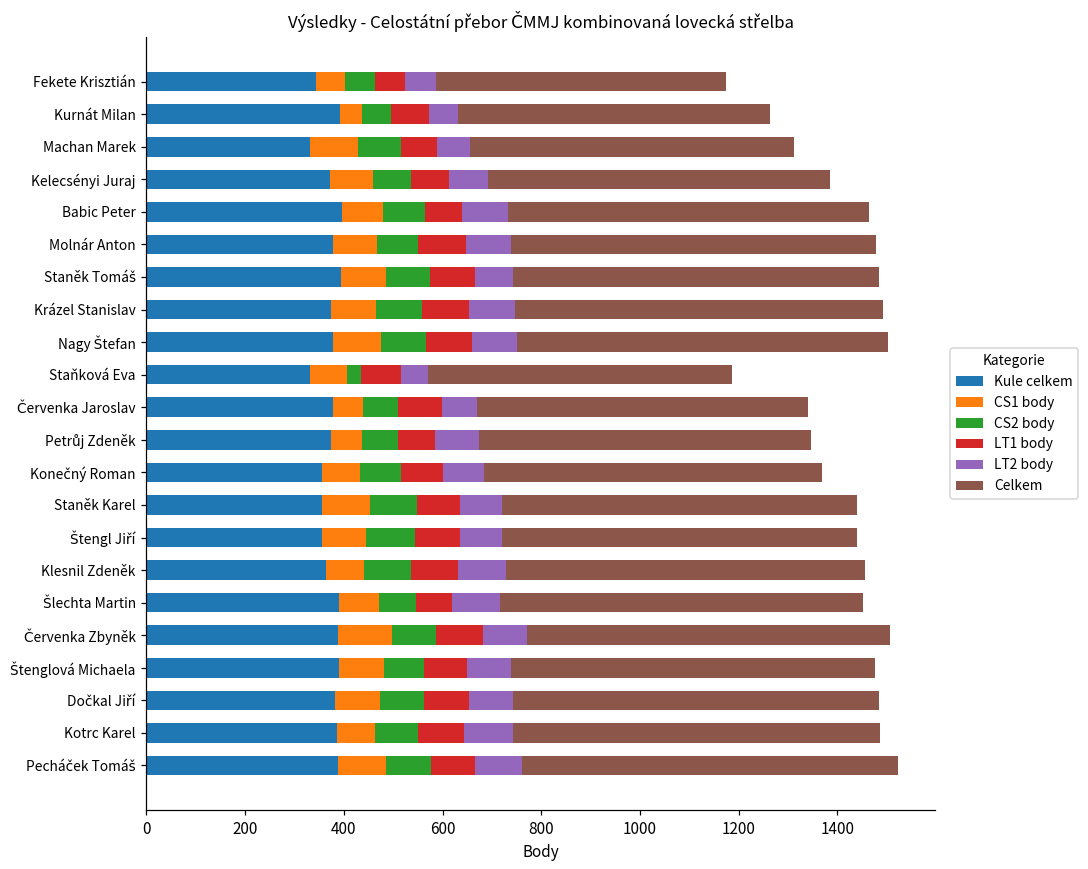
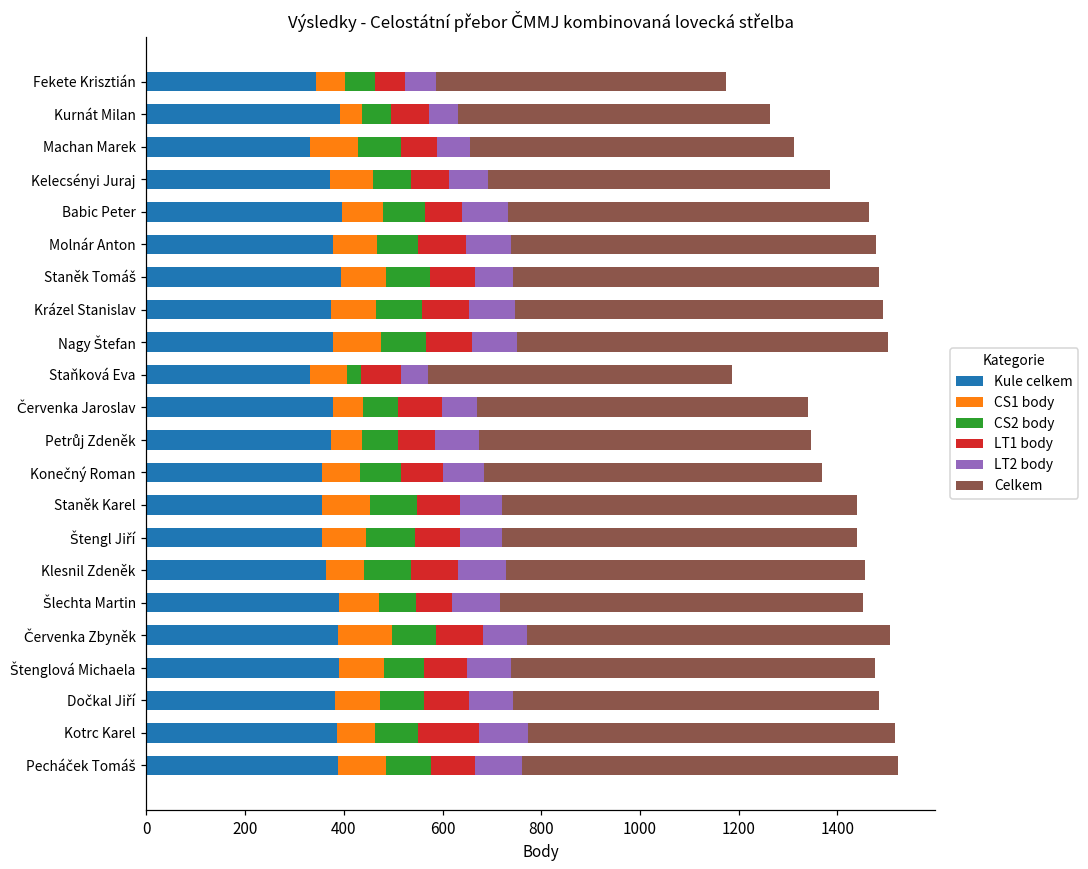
  {
    "Kule celkem": {
      "Fekete Krisztián": 340,
      "Kurnát Milan": 390,
      "Machan Marek": 330,
      "Kelecsényi Juraj": 370,
      "Babic Peter": 400,
      "Molnár Anton": 380,
      "Staněk Tomáš": 390,
      "Krázel Stanislav": 370,
      "Nagy Štefan": 380,
      "Staňková Eva": 330,
      "Červenka Jaroslav": 380,
      "Petrůj Zdeněk": 370,
      "Konečný Roman": 360,
      "Staněk Karel": 360,
      "Štengl Jiří": 360,
      "Klesnil Zdeněk": 360,
      "Šlechta Martin": 390,
      "Červenka Zbyněk": 390,
      "Štenglová Michaela": 390,
      "Dočkal Jiří": 380,
      "Kotrc Karel": 390,
      "Pecháček Tomáš": 390
    },
    "CS1 body": {
      "Fekete Krisztián": 60,
      "Kurnát Milan": 40,
      "Machan Marek": 100,
      "Kelecsényi Juraj": 90,
      "Babic Peter": 80,
      "Molnár Anton": 90,
      "Staněk Tomáš": 90,
      "Krázel Stanislav": 90,
      "Nagy Štefan": 100,
      "Staňková Eva": 80,
      "Červenka Jaroslav": 60,
      "Petrůj Zdeněk": 60,
      "Konečný Roman": 80,
      "Staněk Karel": 100,
      "Štengl Jiří": 90,
      "Klesnil Zdeněk": 80,
      "Šlechta Martin": 80,
      "Červenka Zbyněk": 110,
      "Štenglová Michaela": 90,
      "Dočkal Jiří": 90,
      "Kotrc Karel": 80,
      "Pecháček Tomáš": 100
    },
    "CS2 body": {
      "Fekete Krisztián": 60,
      "Kurnát Milan": 60,
      "Machan Marek": 90,
      "Kelecsényi Juraj": 80,
      "Babic Peter": 80,
      "Molnár Anton": 80,
      "Staněk Tomáš": 90,
      "Krázel Stanislav": 90,
      "Nagy Štefan": 90,
      "Staňková Eva": 30,
      "Červenka Jaroslav": 70,
      "Petrůj Zdeněk": 70,
      "Konečný Roman": 80,
      "Staněk Karel": 100,
      "Štengl Jiří": 100,
      "Klesnil Zdeněk": 100,
      "Šlechta Martin": 80,
      "Červenka Zbyněk": 90,
      "Štenglová Michaela": 80,
      "Dočkal Jiří": 90,
      "Kotrc Karel": 90,
      "Pecháček Tomáš": 90
    },
    "LT1 body": {
      "Fekete Krisztián": 60,
      "Kurnát Milan": 80,
      "Machan Marek": 70,
      "Kelecsényi Juraj": 80,
      "Babic Peter": 80,
      "Molnár Anton": 100,
      "Staněk Tomáš": 90,
      "Krázel Stanislav": 100,
      "Nagy Štefan": 90,
      "Staňková Eva": 80,
      "Červenka Jaroslav": 90,
      "Petrůj Zdeněk": 80,
      "Konečný Roman": 80,
      "Staněk Karel": 90,
      "Štengl Jiří": 90,
      "Klesnil Zdeněk": 100,
      "Šlechta Martin": 70,
      "Červenka Zbyněk": 100,
      "Štenglová Michaela": 90,
      "Dočkal Jiří": 90,
-     "Kotrc Karel": 90,
+     "Kotrc Karel": 120,
      "Pecháček Tomáš": 90
    },
    "LT2 body": {
      "Fekete Krisztián": 60,
      "Kurnát Milan": 60,
      "Machan Marek": 70,
      "Kelecsényi Juraj": 80,
      "Babic Peter": 90,
      "Molnár Anton": 90,
      "Staněk Tomáš": 80,
      "Krázel Stanislav": 90,
      "Nagy Štefan": 90,
      "Staňková Eva": 60,
      "Červenka Jaroslav": 70,
      "Petrůj Zdeněk": 90,
      "Konečný Roman": 80,
      "Staněk Karel": 80,
      "Štengl Jiří": 80,
      "Klesnil Zdeněk": 100,
      "Šlechta Martin": 100,
      "Červenka Zbyněk": 90,
      "Štenglová Michaela": 90,
      "Dočkal Jiří": 90,
      "Kotrc Karel": 100,
      "Pecháček Tomáš": 100
    },
    "Celkem": {
      "Fekete Krisztián": 590,
      "Kurnát Milan": 630,
      "Machan Marek": 660,
      "Kelecsényi Juraj": 690,
      "Babic Peter": 730,
      "Molnár Anton": 740,
      "Staněk Tomáš": 740,
      "Krázel Stanislav": 750,
      "Nagy Štefan": 750,
      "Staňková Eva": 620,
      "Červenka Jaroslav": 670,
      "Petrůj Zdeněk": 670,
      "Konečný Roman": 680,
      "Staněk Karel": 720,
      "Štengl Jiří": 720,
      "Klesnil Zdeněk": 730,
      "Šlechta Martin": 740,
      "Červenka Zbyněk": 740,
      "Štenglová Michaela": 740,
      "Dočkal Jiří": 740,
      "Kotrc Karel": 740,
      "Pecháček Tomáš": 760
    }
  }
